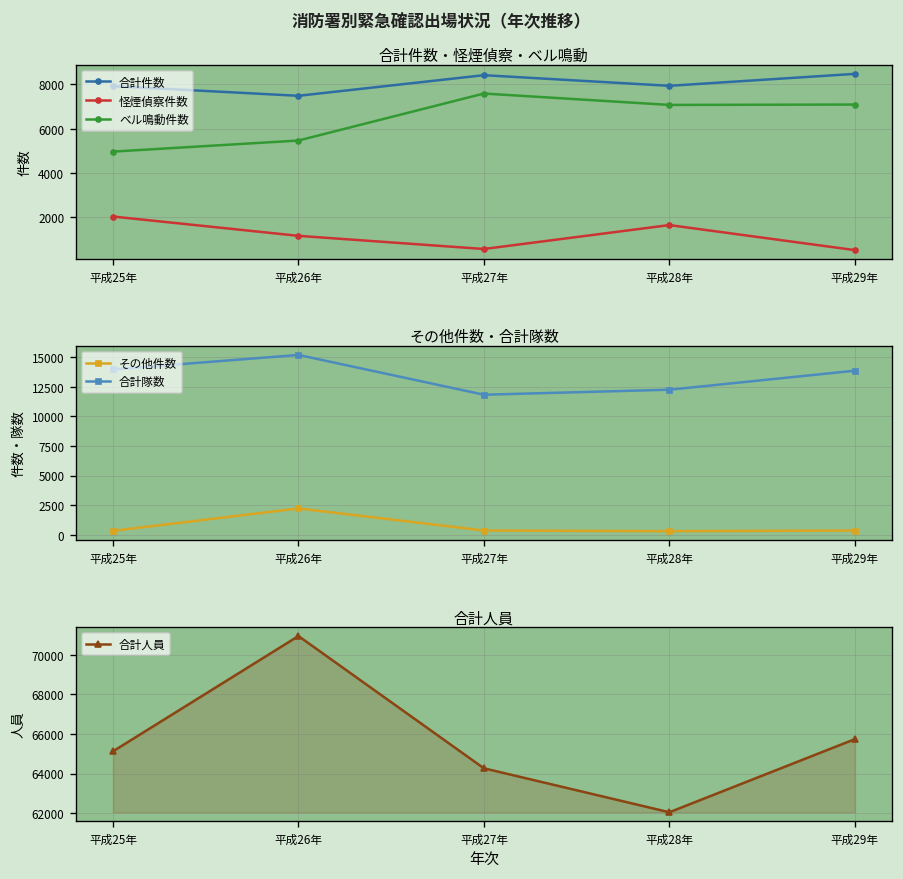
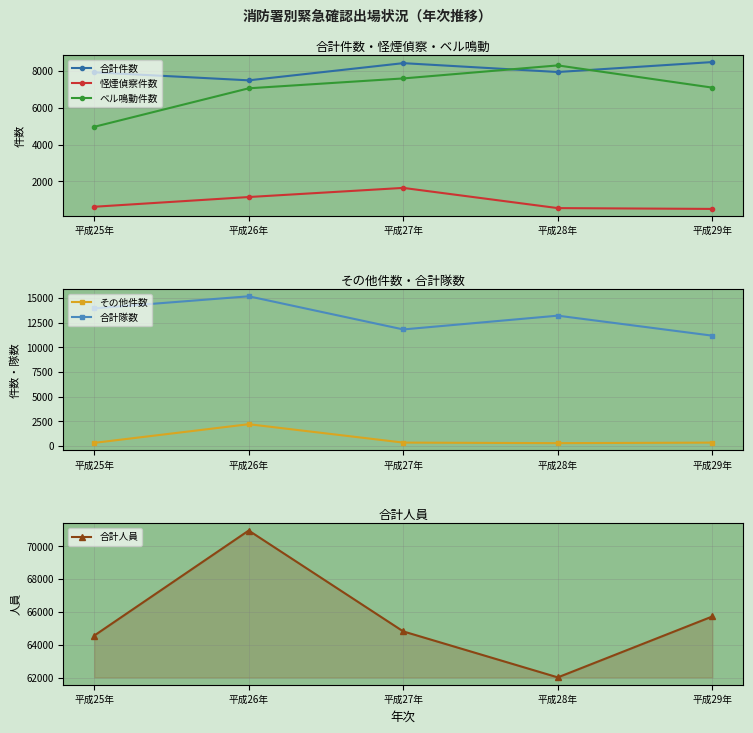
  {
    "合計件数・怪煙偵察・ベル鳴動": {
      "合計件数": {
        "平成26年": 7500,
        "平成27年": 8400,
        "平成28年": 7900,
        "平成29年": 8500
      },
      "怪煙偵察件数": {
-       "平成25年": 2000,
+       "平成25年": 600,
        "平成26年": 1200,
-       "平成27年": 600,
-       "平成28年": 1600,
+       "平成27年": 1700,
+       "平成28年": 600,
        "平成29年": 500
      },
      "ベル鳴動件数": {
        "平成25年": 5000,
-       "平成26年": 5500,
+       "平成26年": 7000,
        "平成27年": 7600,
-       "平成28年": 7100,
+       "平成28年": 8300,
        "平成29年": 7100
      }
    },
    "その他件数・合計隊数": {
      "その他件数": {
        "平成25年": 0,
        "平成26年": 2000,
        "平成27年": 0,
        "平成28年": 0,
        "平成29年": 0
      },
      "合計隊数": {
        "平成26年": 15000,
        "平成27年": 12000,
-       "平成28年": 12000,
-       "平成29年": 14000
+       "平成28年": 13000,
+       "平成29年": 11000
      }
    },
    "合計人員": {
-     "平成25年": 65100,
+     "平成25年": 64600,
      "平成26年": 71000,
-     "平成27年": 64300,
+     "平成27年": 64800,
      "平成28年": 62000,
      "平成29年": 65700
    }
  }
